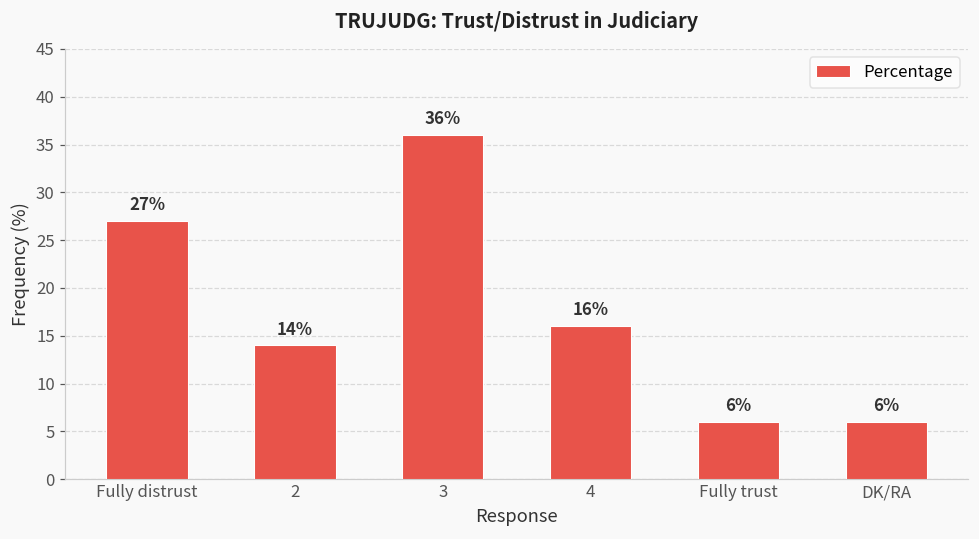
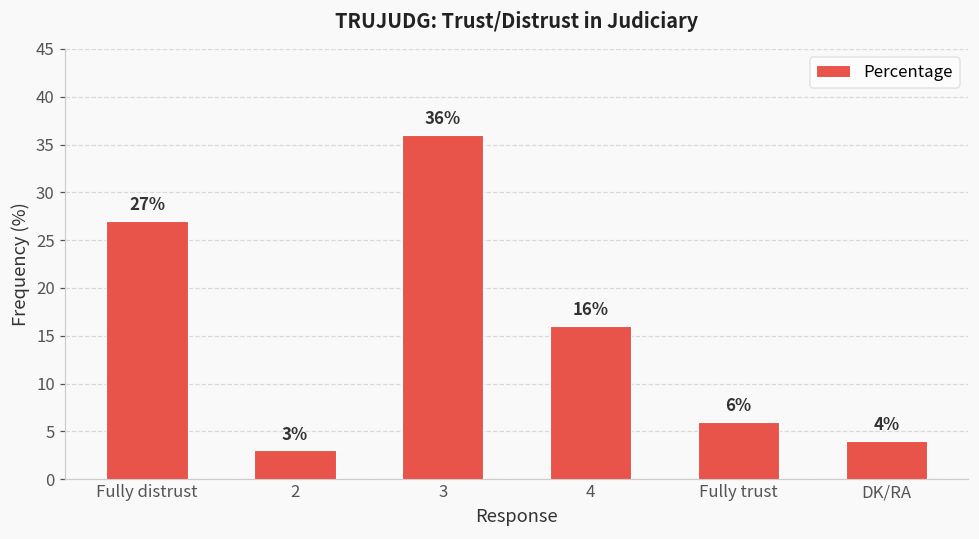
  {
    "Fully distrust": "27%",
-   "2": "14%",
+   "2": "3%",
    "3": "36%",
    "4": "16%",
    "Fully trust": "6%",
-   "DK/RA": "6%"
+   "DK/RA": "4%"
  }
